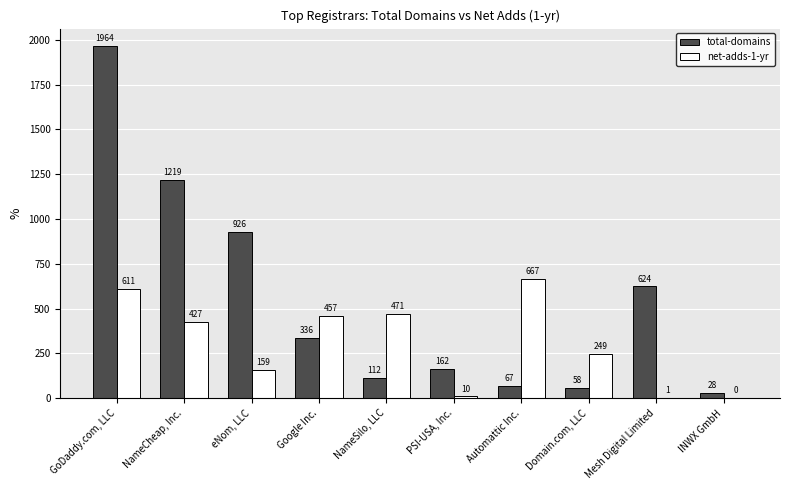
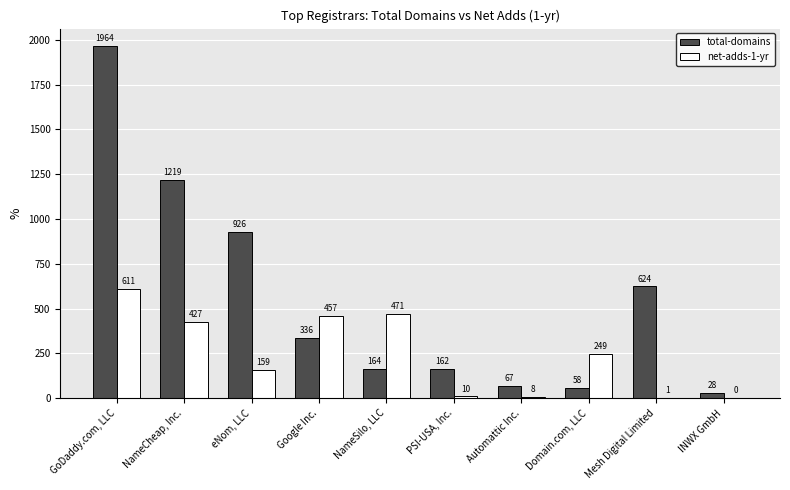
  {
    "total-domains": {
      "GoDaddy.com, LLC": 1964,
      "NameCheap, Inc.": 1219,
      "eNom, LLC": 926,
      "Google Inc.": 336,
-     "NameSilo, LLC": 112,
+     "NameSilo, LLC": 164,
      "PSI-USA, Inc.": 162,
      "Automattic Inc.": 67,
      "Domain.com, LLC": 58,
      "Mesh Digital Limited": 624,
      "INWX GmbH": 28
    },
    "net-adds-1-yr": {
      "GoDaddy.com, LLC": 611,
      "NameCheap, Inc.": 427,
      "eNom, LLC": 159,
      "Google Inc.": 457,
      "NameSilo, LLC": 471,
      "PSI-USA, Inc.": 10,
-     "Automattic Inc.": 667,
+     "Automattic Inc.": 8,
      "Domain.com, LLC": 249,
      "Mesh Digital Limited": 1,
      "INWX GmbH": 0
    }
  }
